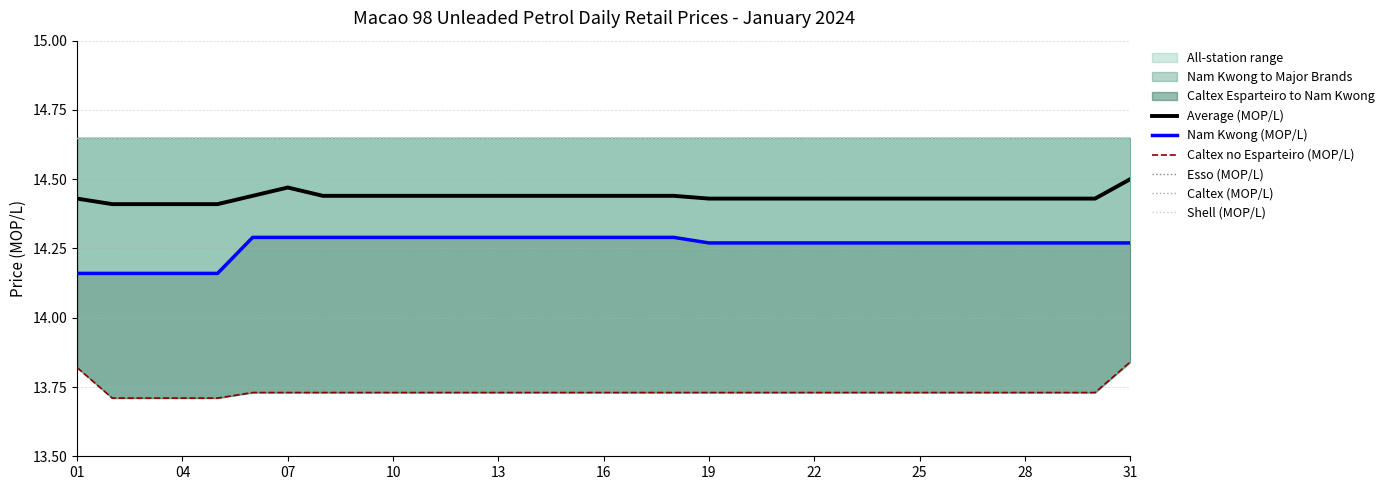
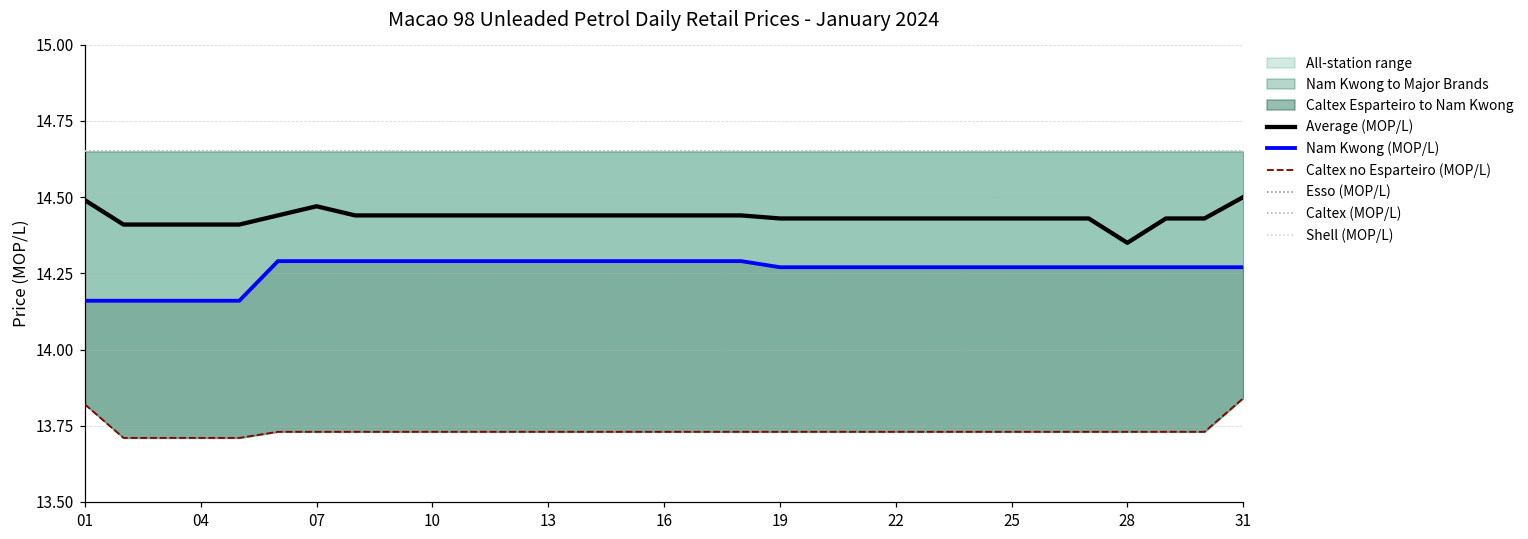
  {
    "Average (MOP/L)": {
-     "01": 14.43,
+     "01": 14.49,
      "04": 14.41,
      "07": 14.47,
      "10": 14.44,
      "13": 14.44,
      "16": 14.44,
      "19": 14.43,
      "22": 14.43,
      "25": 14.43,
-     "28": 14.43,
+     "28": 14.35,
      "31": 14.50
    },
    "Caltex no Esparteiro (MOP/L)": {
      "01": 13.82,
      "04": 13.71,
      "07": 13.73,
      "10": 13.73,
      "13": 13.73,
      "16": 13.73,
      "19": 13.73,
      "22": 13.73,
      "25": 13.73,
      "28": 13.73,
      "31": 13.84
    }
  }
